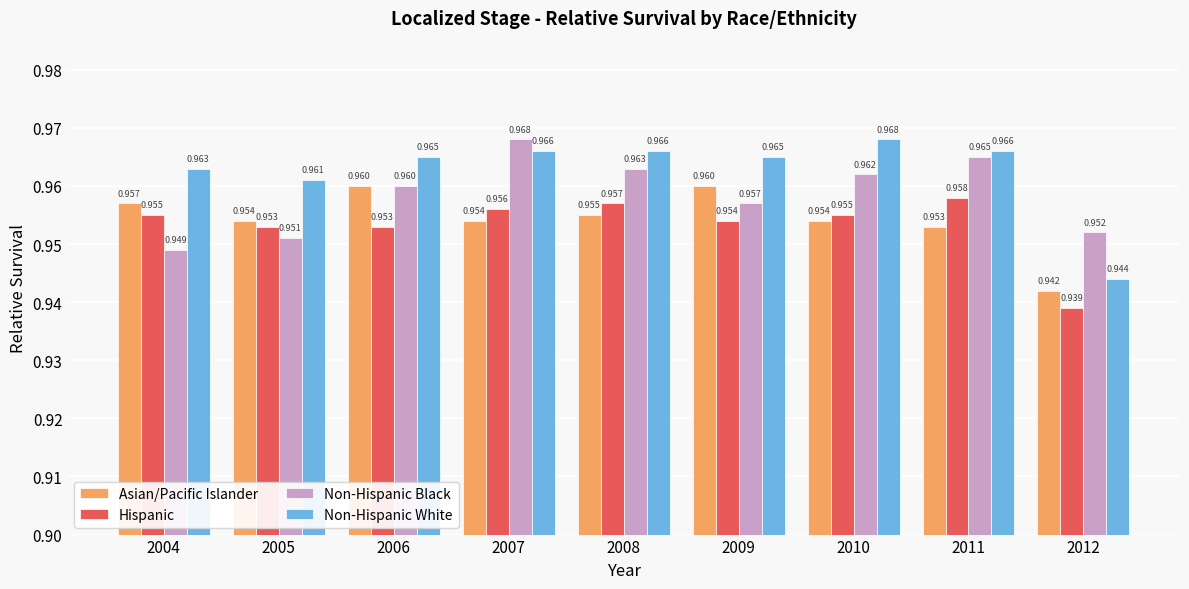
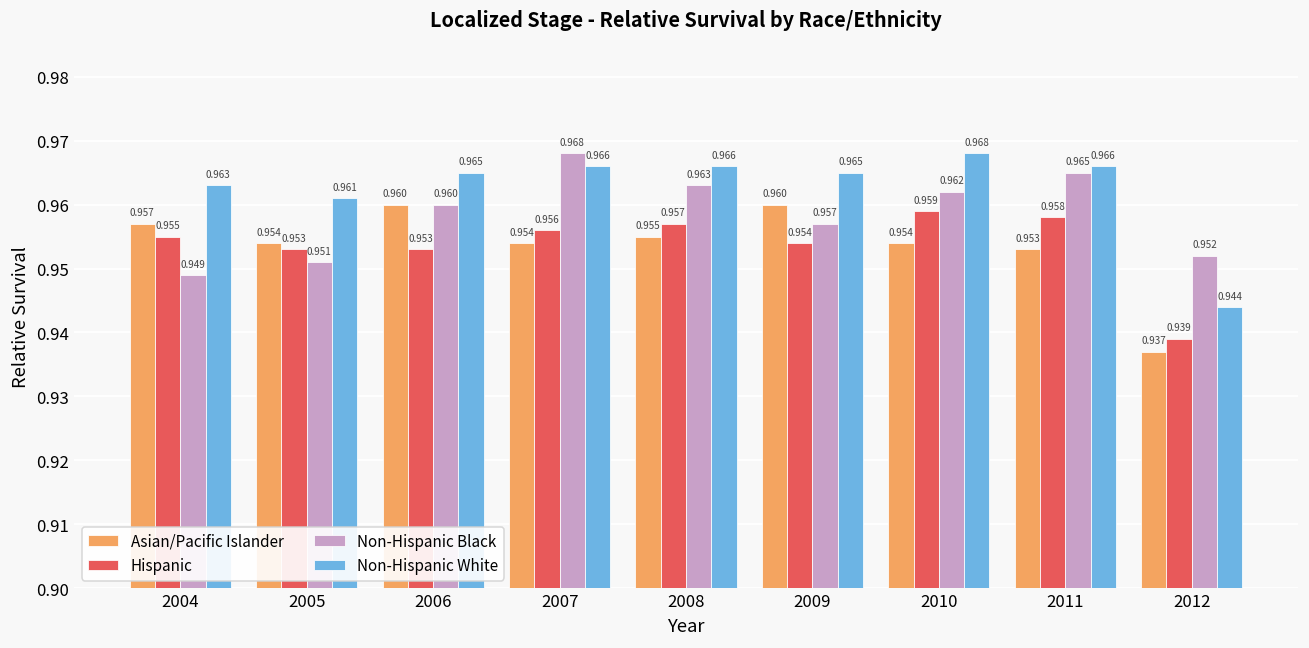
  {
    "Asian/Pacific Islander": {
      "2004": 0.957,
      "2005": 0.954,
      "2006": 0.960,
      "2007": 0.954,
      "2008": 0.955,
      "2009": 0.960,
      "2010": 0.954,
      "2011": 0.953,
-     "2012": 0.942
+     "2012": 0.937
    },
    "Hispanic": {
      "2004": 0.955,
      "2005": 0.953,
      "2006": 0.953,
      "2007": 0.956,
      "2008": 0.957,
      "2009": 0.954,
-     "2010": 0.955,
+     "2010": 0.959,
      "2011": 0.958,
      "2012": 0.939
    },
    "Non-Hispanic Black": {
      "2004": 0.949,
      "2005": 0.951,
      "2006": 0.960,
      "2007": 0.968,
      "2008": 0.963,
      "2009": 0.957,
      "2010": 0.962,
      "2011": 0.965,
      "2012": 0.952
    },
    "Non-Hispanic White": {
      "2004": 0.963,
      "2005": 0.961,
      "2006": 0.965,
      "2007": 0.966,
      "2008": 0.966,
      "2009": 0.965,
      "2010": 0.968,
      "2011": 0.966,
      "2012": 0.944
    }
  }
